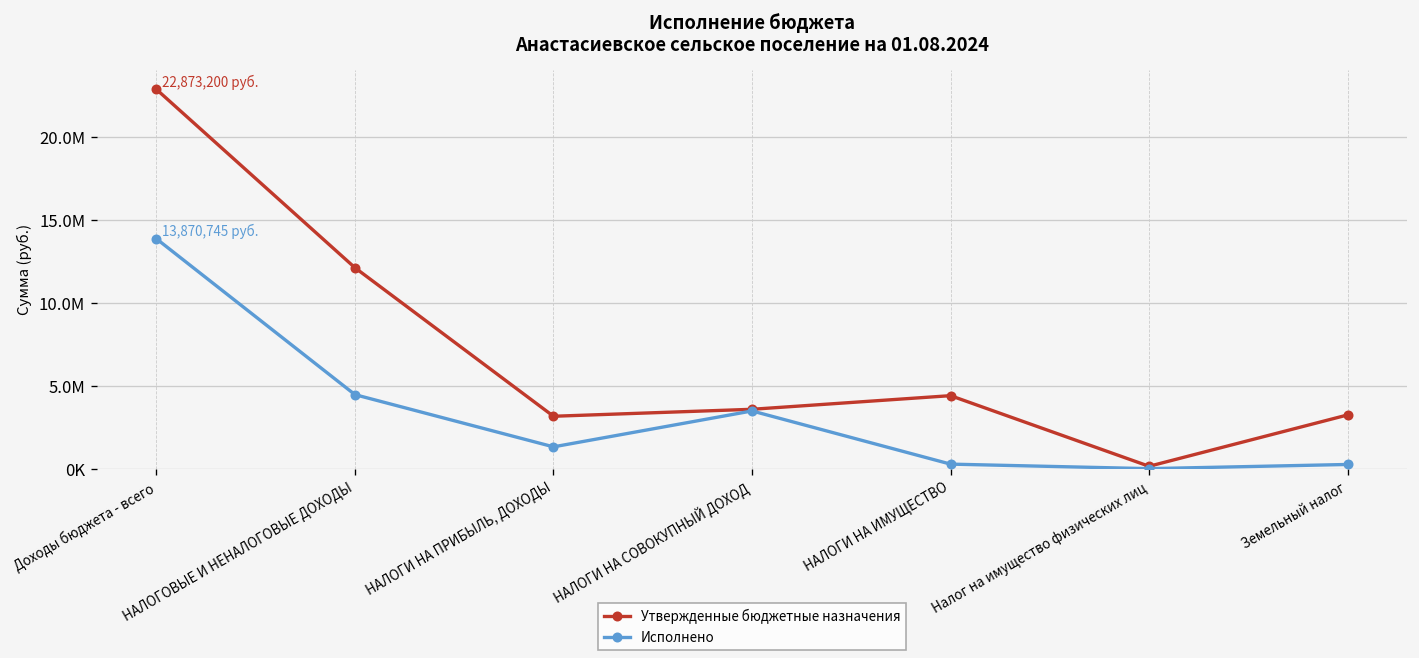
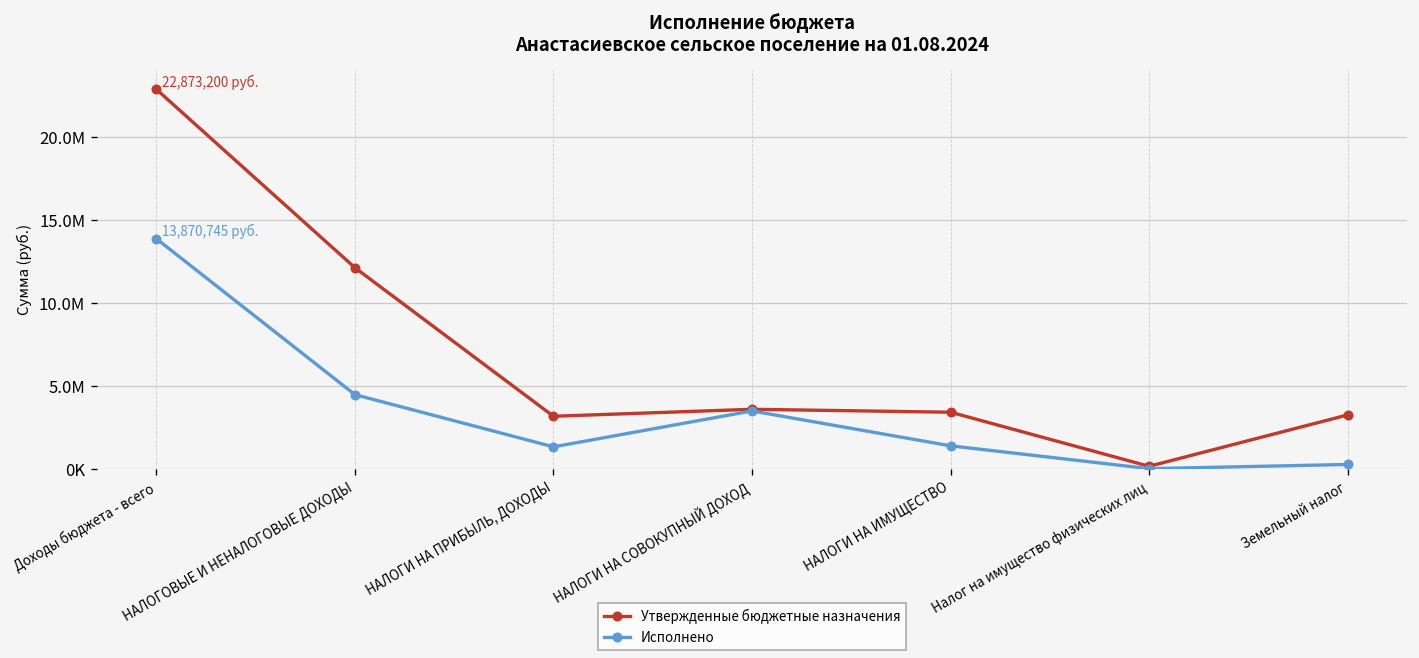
  {
    "Утвержденные бюджетные назначения": {
      "НАЛОГОВЫЕ И НЕНАЛОГОВЫЕ ДОХОДЫ": 12100000,
      "НАЛОГИ НА ПРИБЫЛЬ, ДОХОДЫ": 3200000,
-     "НАЛОГИ НА ИМУЩЕСТВО": 4400000,
+     "НАЛОГИ НА ИМУЩЕСТВО": 3400000,
      "Земельный налог": 3300000
    },
    "Исполнено": {
      "НАЛОГОВЫЕ И НЕНАЛОГОВЫЕ ДОХОДЫ": 4500000,
      "НАЛОГИ НА ПРИБЫЛЬ, ДОХОДЫ": 1300000,
-     "НАЛОГИ НА ИМУЩЕСТВО": 300000,
+     "НАЛОГИ НА ИМУЩЕСТВО": 1400000,
      "Земельный налог": 300000
    }
  }
